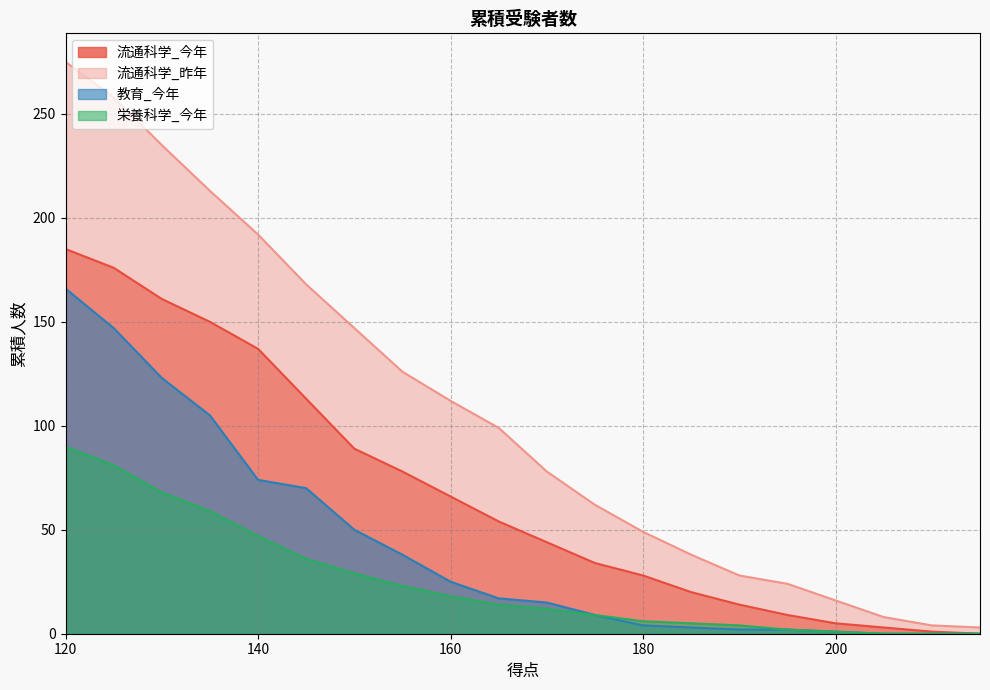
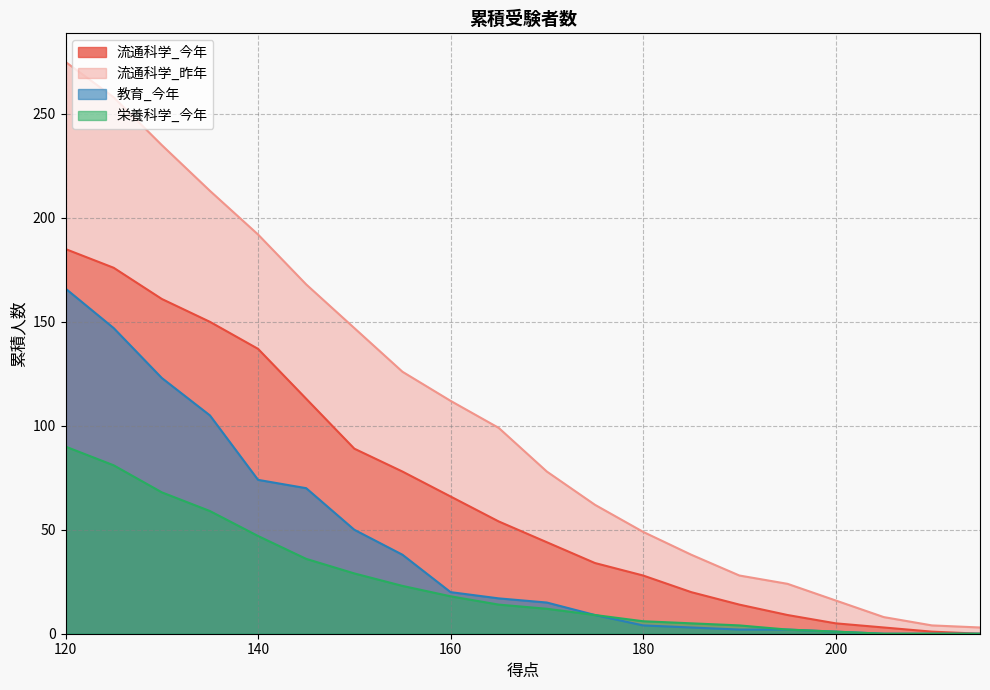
  {
    "流通科学_今年": {
      "120": 185,
      "140": 137,
      "160": 66,
      "180": 28,
      "200": 5
    },
    "流通科学_昨年": {
      "120": 275,
      "140": 192,
      "160": 112,
      "180": 49,
      "200": 16
    },
    "教育_今年": {
      "120": 166,
      "140": 74,
-     "160": 25,
+     "160": 20,
      "180": 4
    },
    "栄養科学_今年": {
      "120": 90,
      "140": 47,
      "160": 18,
      "180": 6
    }
  }
